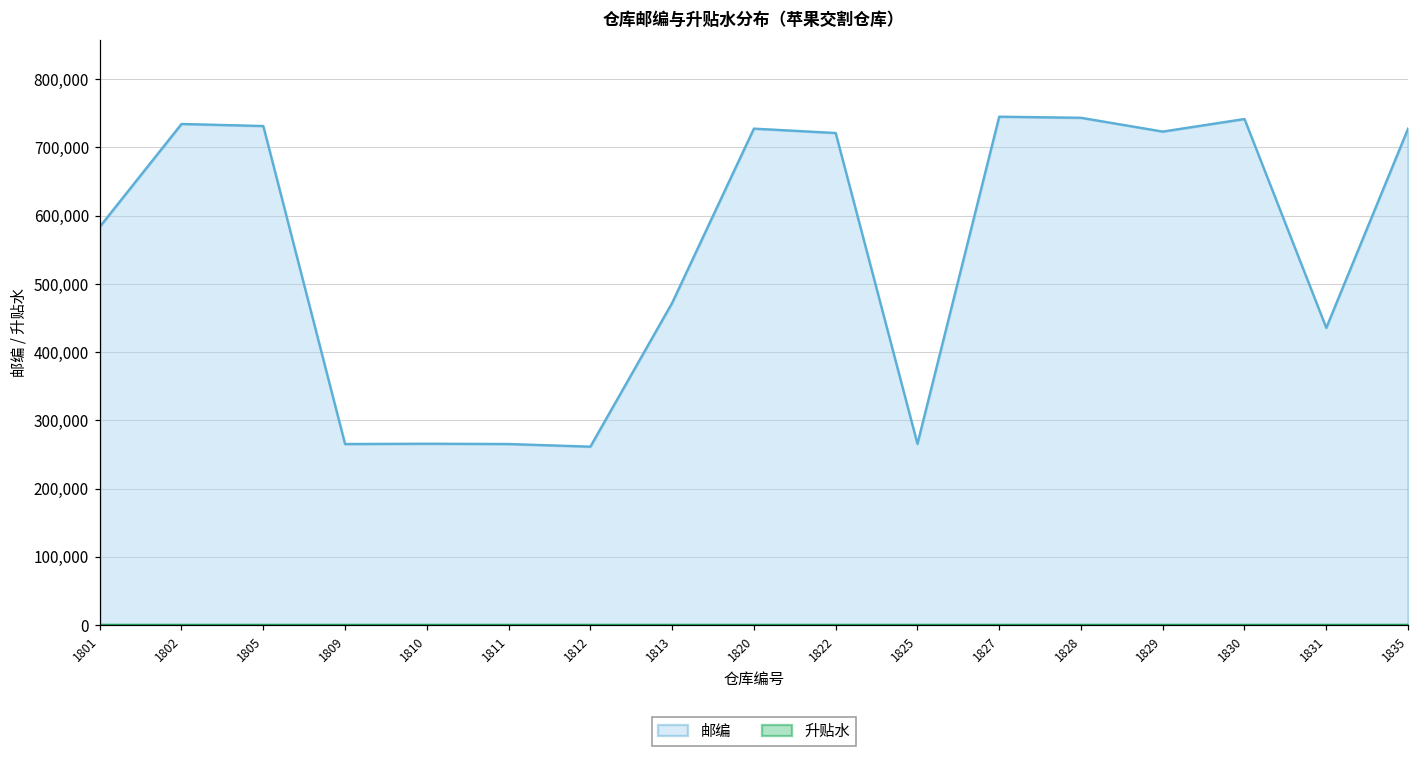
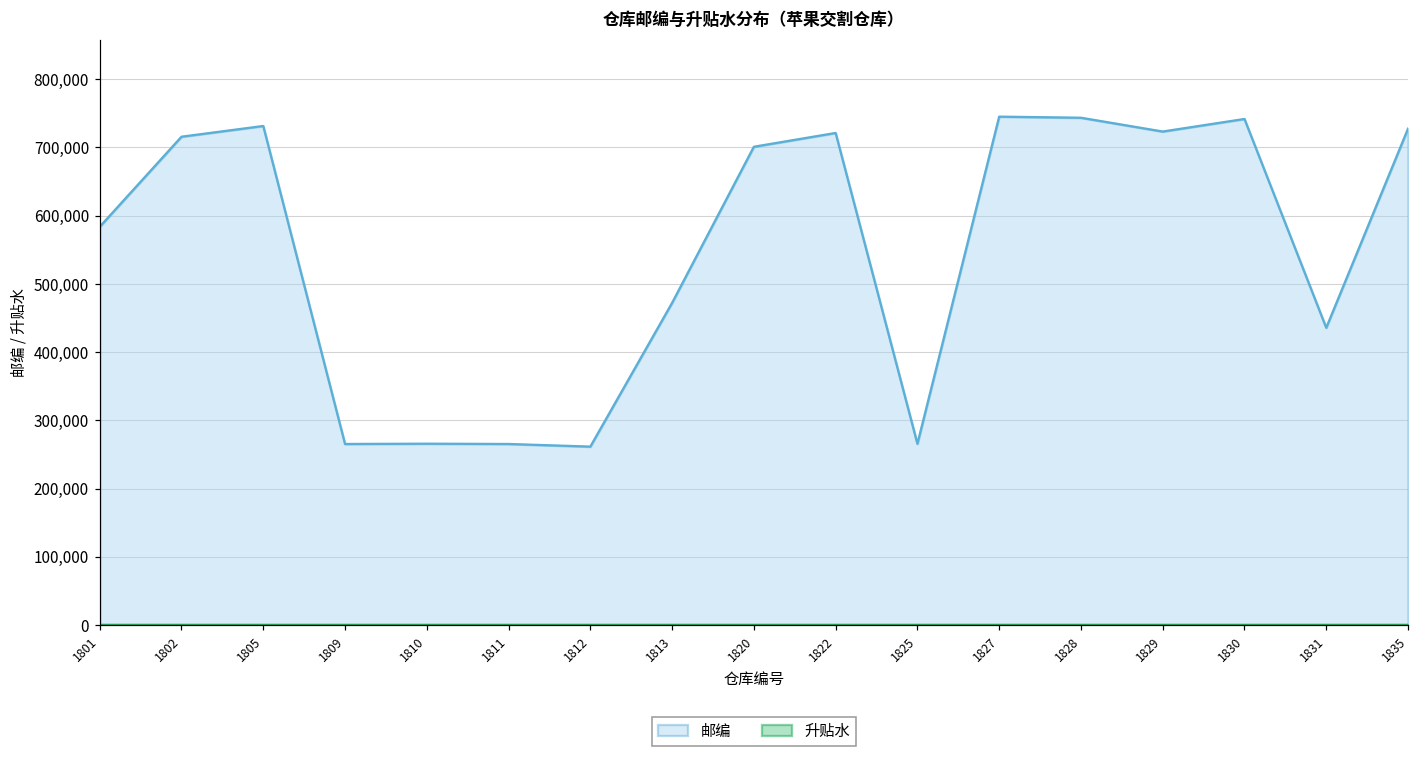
  {
    "邮编": {
      "1801": "580,000",
-     "1802": "730,000",
+     "1802": "720,000",
      "1805": "730,000",
      "1809": "270,000",
      "1810": "270,000",
      "1811": "270,000",
      "1812": "260,000",
      "1813": "470,000",
-     "1820": "730,000",
+     "1820": "700,000",
      "1822": "720,000",
      "1825": "270,000",
      "1827": "750,000",
      "1828": "740,000",
      "1829": "720,000",
      "1830": "740,000",
      "1831": "440,000",
      "1835": "730,000"
    },
    "升贴水": {
      "1801": "0",
      "1802": "0",
      "1805": "0",
      "1809": "0",
      "1810": "0",
      "1811": "0",
      "1812": "0",
      "1813": "0",
      "1820": "0",
      "1822": "0",
      "1825": "0",
      "1827": "0",
      "1828": "0",
      "1829": "0",
      "1830": "0",
      "1831": "0",
      "1835": "0"
    }
  }
